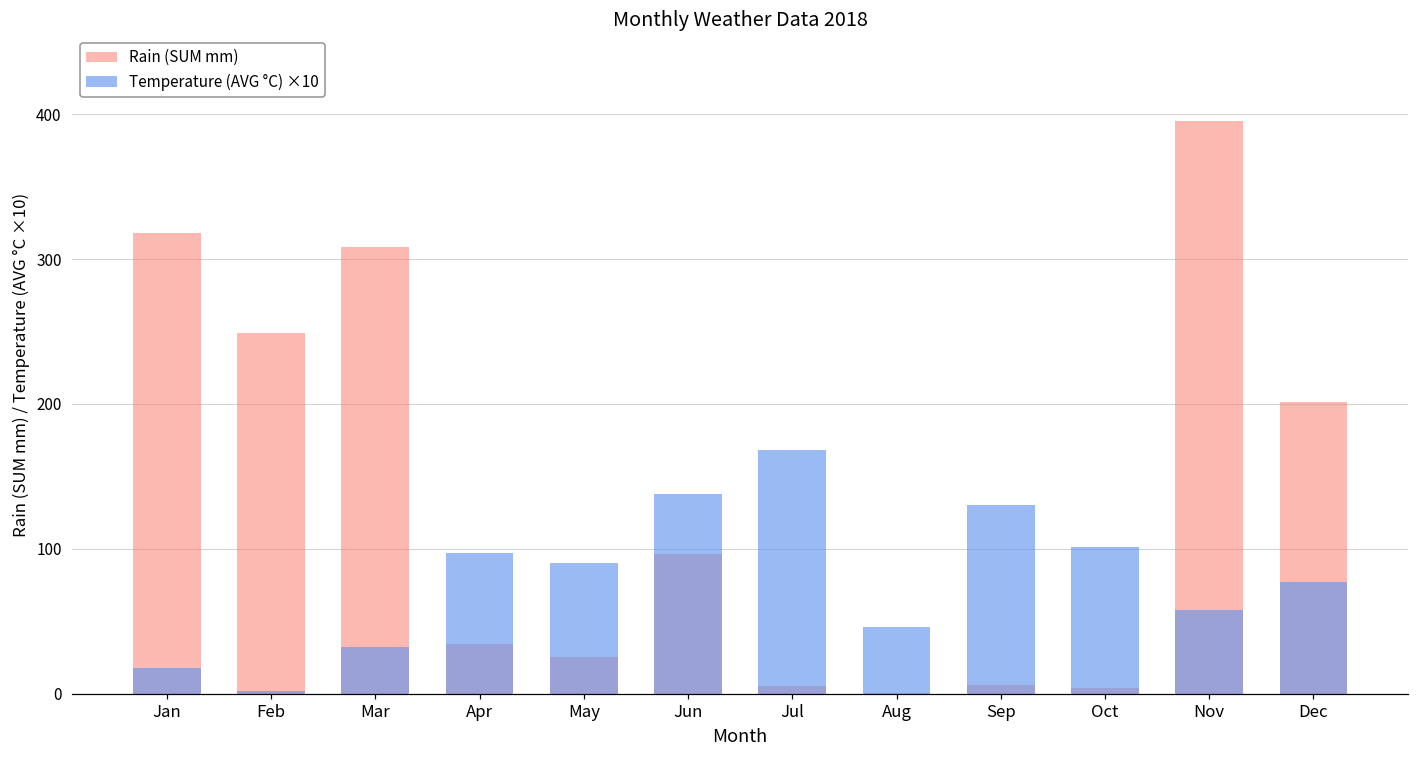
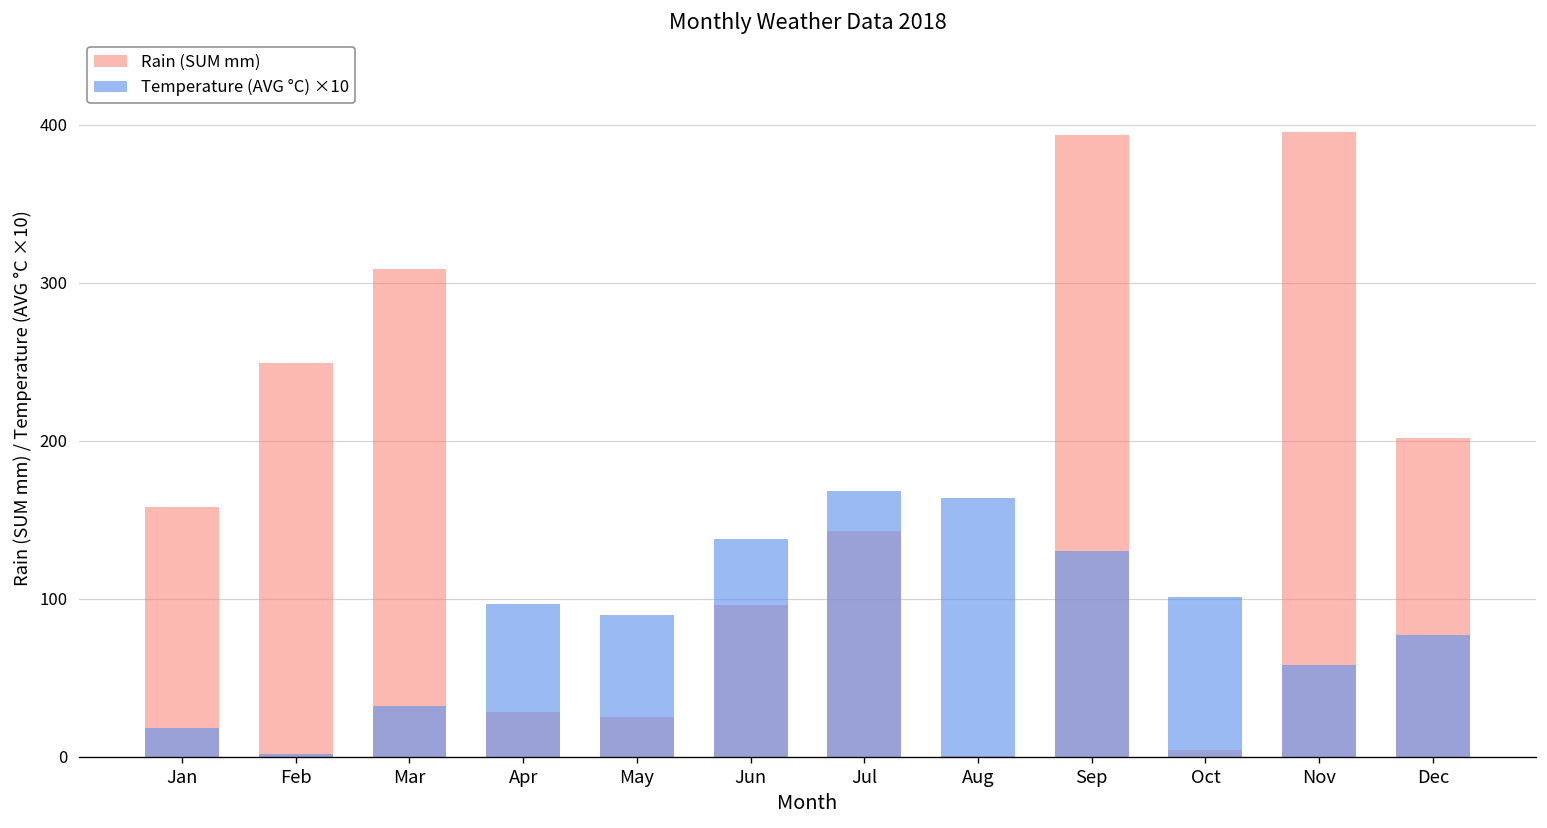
  {
    "Rain (SUM mm)": {
-     "Jan": 318,
+     "Jan": 158,
      "Feb": 249,
      "Mar": 309,
-     "Apr": 35,
-     "Jul": 6,
-     "Sep": 6,
+     "Apr": 28,
+     "Jul": 143,
+     "Sep": 393,
      "Nov": 395,
      "Dec": 202
    },
    "Temperature (AVG °C) ×10": {
      "Apr": 97,
      "May": 90,
      "Jun": 138,
      "Jul": 168,
-     "Aug": 46,
+     "Aug": 164,
      "Oct": 101
    }
  }
